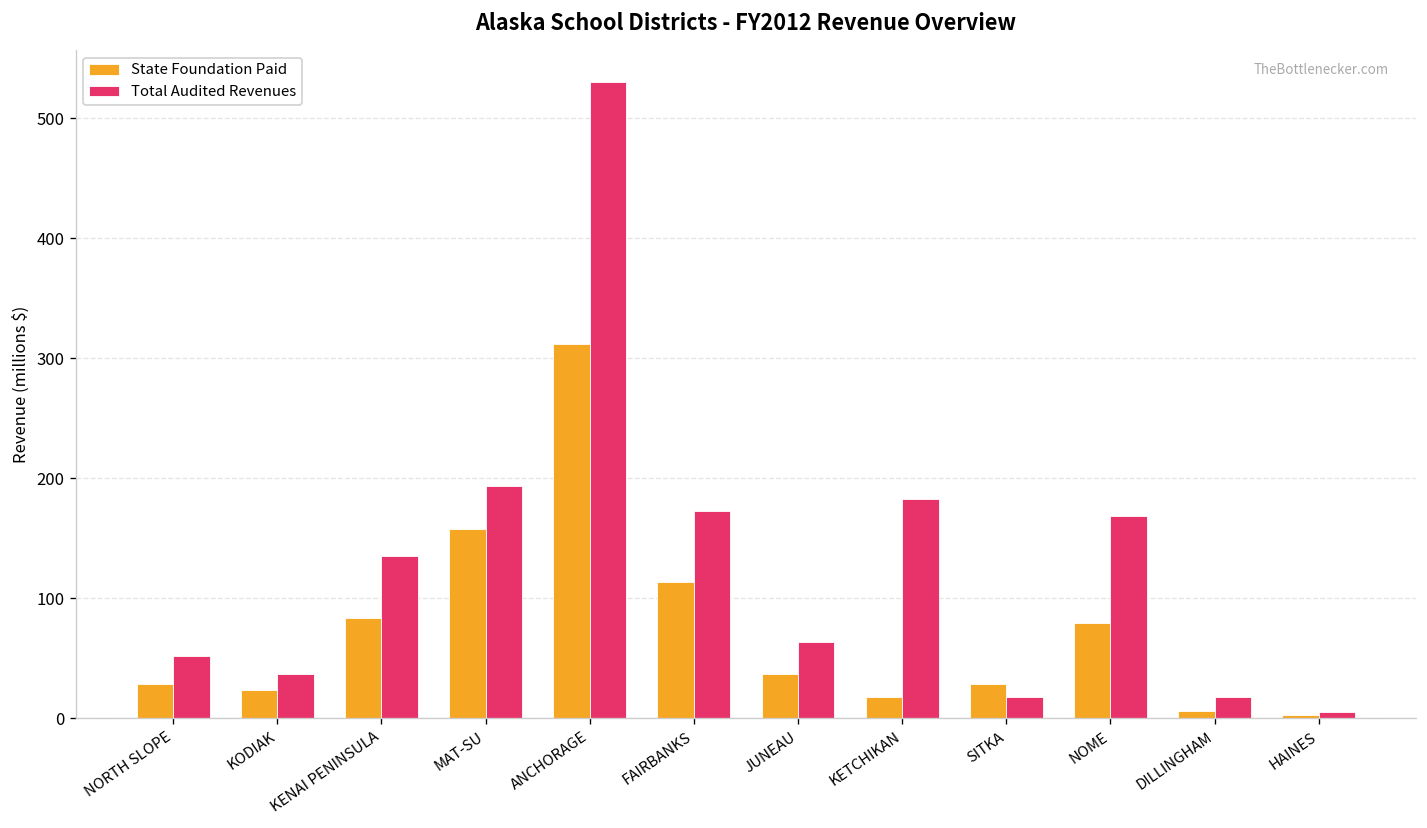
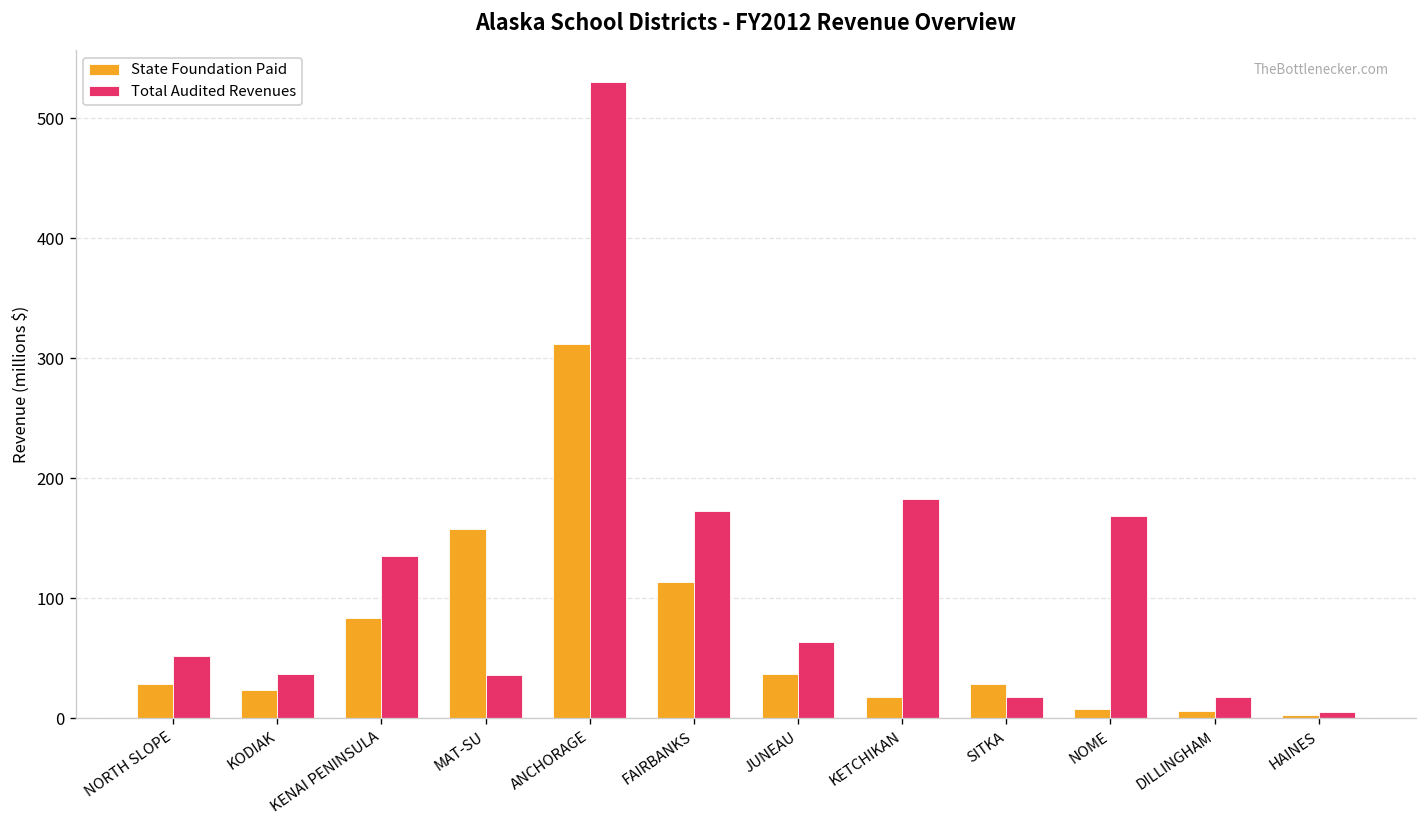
  {
    "State Foundation Paid": {
      "NORTH SLOPE": 29,
      "KODIAK": 24,
      "KENAI PENINSULA": 84,
      "MAT-SU": 158,
      "ANCHORAGE": 312,
      "FAIRBANKS": 114,
      "JUNEAU": 37,
      "KETCHIKAN": 18,
      "SITKA": 28,
-     "NOME": 80,
+     "NOME": 8,
      "DILLINGHAM": 6,
      "HAINES": 3
    },
    "Total Audited Revenues": {
      "NORTH SLOPE": 52,
      "KODIAK": 37,
      "KENAI PENINSULA": 135,
-     "MAT-SU": 194,
+     "MAT-SU": 36,
      "ANCHORAGE": 530,
      "FAIRBANKS": 172,
      "JUNEAU": 64,
      "KETCHIKAN": 183,
      "SITKA": 18,
      "NOME": 169,
      "DILLINGHAM": 18,
      "HAINES": 5
    }
  }
